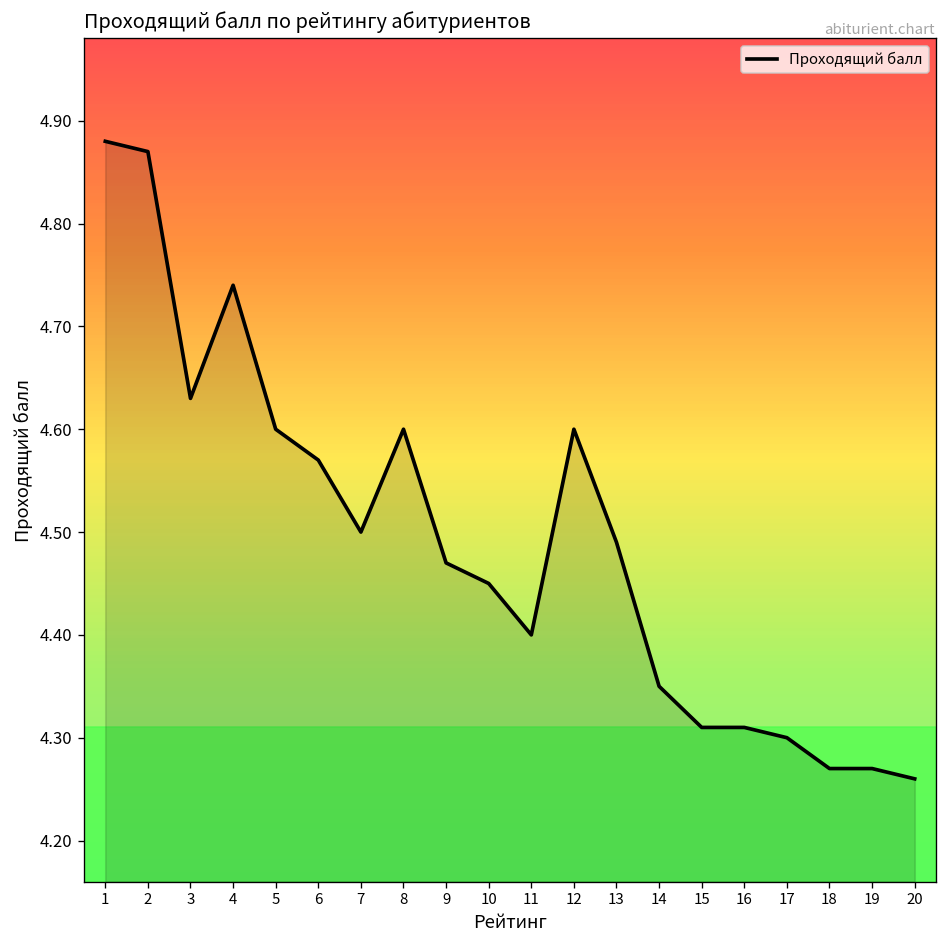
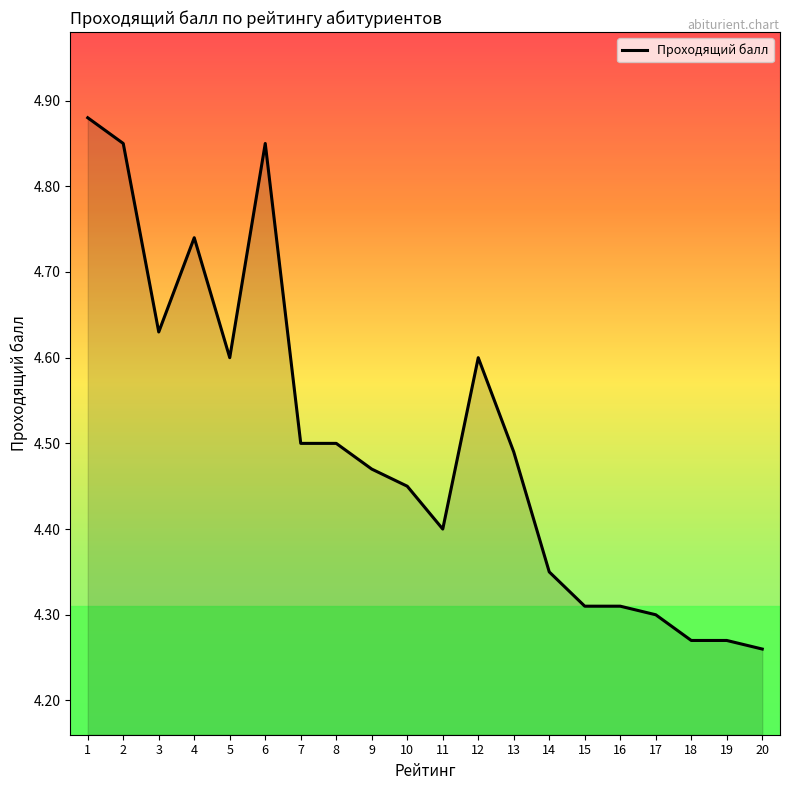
  {
    "1": 4.88,
-   "2": 4.87,
+   "2": 4.85,
    "3": 4.63,
    "4": 4.74,
    "5": 4.60,
-   "6": 4.57,
+   "6": 4.85,
    "7": 4.50,
-   "8": 4.6,
+   "8": 4.5,
    "9": 4.47,
    "10": 4.45,
    "11": 4.40,
    "12": 4.60,
    "13": 4.49,
    "14": 4.35
  }
